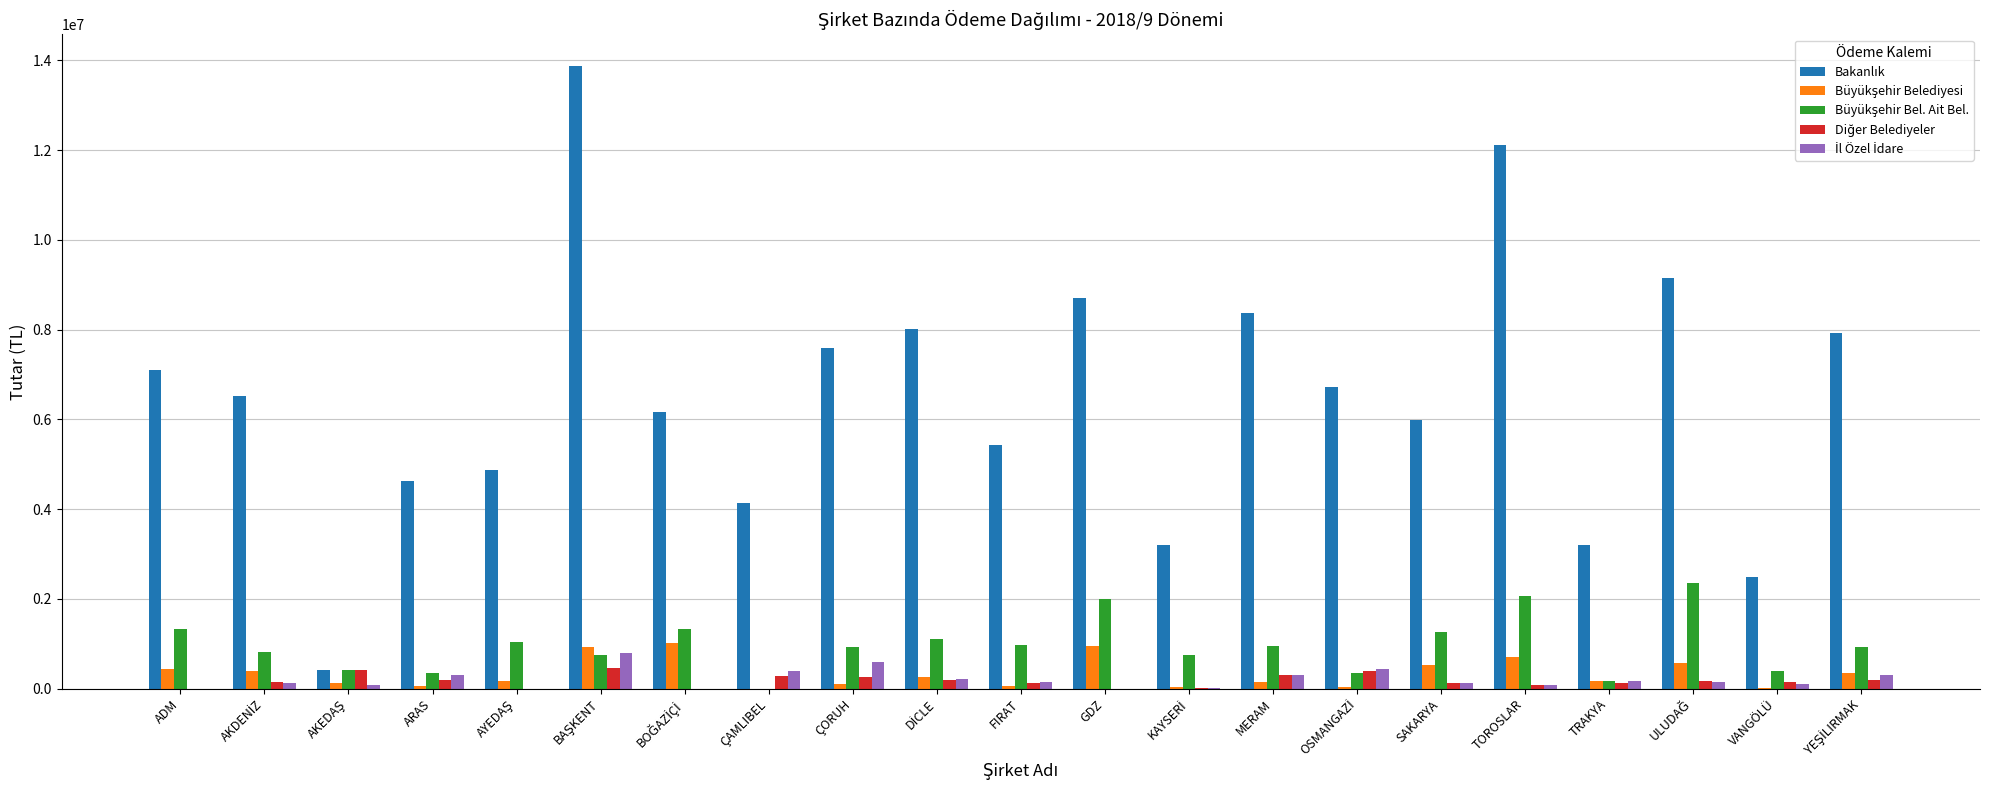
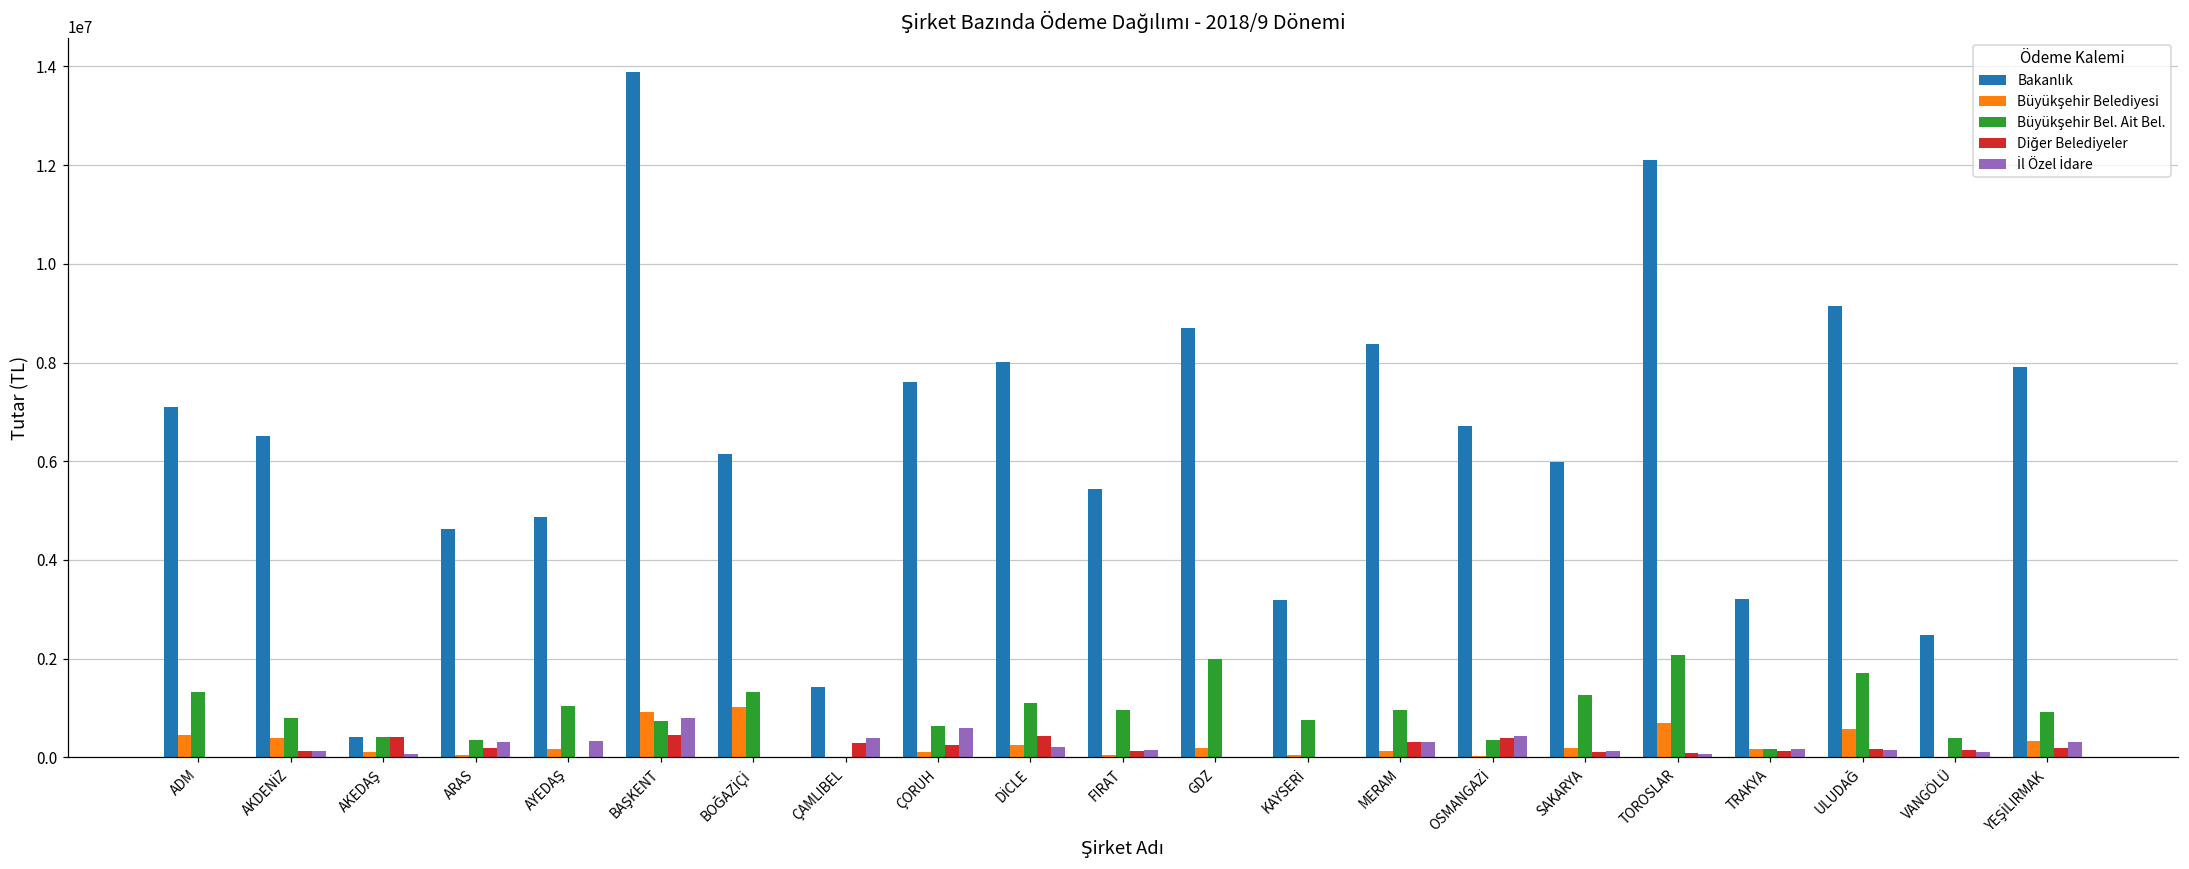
  {
    "Bakanlık": {
      "ADM": 7100000,
      "AKDENİZ": 6500000,
      "AKEDAŞ": 400000,
      "ARAS": 4600000,
      "AYEDAŞ": 4900000,
      "BAŞKENT": 13900000,
      "BOĞAZİÇİ": 6200000,
-     "ÇAMLIBEL": 4100000,
+     "ÇAMLIBEL": 1400000,
      "ÇORUH": 7600000,
      "DİCLE": 8000000,
      "FIRAT": 5400000,
      "GDZ": 8700000,
      "KAYSERİ": 3200000,
      "MERAM": 8400000,
      "OSMANGAZİ": 6700000,
      "SAKARYA": 6000000,
      "TOROSLAR": 12100000,
      "TRAKYA": 3200000,
      "ULUDAĞ": 9100000,
      "VANGÖLÜ": 2500000,
      "YEŞİLIRMAK": 7900000
    },
    "Büyükşehir Belediyesi": {
      "ADM": 400000,
      "AKDENİZ": 400000,
      "AKEDAŞ": 100000,
      "AYEDAŞ": 200000,
      "BAŞKENT": 900000,
      "BOĞAZİÇİ": 1000000,
      "ÇAMLIBEL": 0,
      "ÇORUH": 100000,
      "DİCLE": 300000,
-     "GDZ": 900000,
+     "GDZ": 200000,
      "MERAM": 100000,
-     "SAKARYA": 500000,
+     "SAKARYA": 200000,
      "TOROSLAR": 700000,
      "TRAKYA": 200000,
      "ULUDAĞ": 600000,
      "YEŞİLIRMAK": 300000
    },
    "Büyükşehir Bel. Ait Bel.": {
      "ADM": 1300000,
      "AKDENİZ": 800000,
      "AKEDAŞ": 400000,
      "ARAS": 400000,
      "AYEDAŞ": 1000000,
      "BAŞKENT": 700000,
      "BOĞAZİÇİ": 1300000,
      "ÇAMLIBEL": 0,
-     "ÇORUH": 900000,
+     "ÇORUH": 600000,
      "DİCLE": 1100000,
      "FIRAT": 1000000,
      "GDZ": 2000000,
      "KAYSERİ": 800000,
      "MERAM": 1000000,
      "OSMANGAZİ": 300000,
      "SAKARYA": 1300000,
      "TOROSLAR": 2100000,
      "TRAKYA": 200000,
-     "ULUDAĞ": 2400000,
+     "ULUDAĞ": 1700000,
      "VANGÖLÜ": 400000,
      "YEŞİLIRMAK": 900000
    },
    "Diğer Belediyeler": {
      "ADM": 0,
      "AKDENİZ": 100000,
      "AKEDAŞ": 400000,
      "ARAS": 200000,
      "AYEDAŞ": 0,
      "BAŞKENT": 500000,
      "BOĞAZİÇİ": 0,
      "ÇAMLIBEL": 300000,
      "ÇORUH": 300000,
-     "DİCLE": 200000,
+     "DİCLE": 400000,
      "FIRAT": 100000,
      "GDZ": 0,
      "MERAM": 300000,
      "OSMANGAZİ": 400000,
      "SAKARYA": 100000,
      "TOROSLAR": 100000,
      "TRAKYA": 100000,
      "ULUDAĞ": 200000,
      "VANGÖLÜ": 200000,
      "YEŞİLIRMAK": 200000
    },
    "İl Özel İdare": {
      "ADM": 0,
      "AKDENİZ": 100000,
      "AKEDAŞ": 100000,
      "ARAS": 300000,
-     "AYEDAŞ": 0,
+     "AYEDAŞ": 300000,
      "BAŞKENT": 800000,
      "BOĞAZİÇİ": 0,
      "ÇAMLIBEL": 400000,
      "ÇORUH": 600000,
      "DİCLE": 200000,
      "FIRAT": 200000,
      "GDZ": 0,
      "MERAM": 300000,
      "OSMANGAZİ": 400000,
      "SAKARYA": 100000,
      "TOROSLAR": 100000,
      "TRAKYA": 200000,
      "ULUDAĞ": 200000,
      "VANGÖLÜ": 100000,
      "YEŞİLIRMAK": 300000
    }
  }
